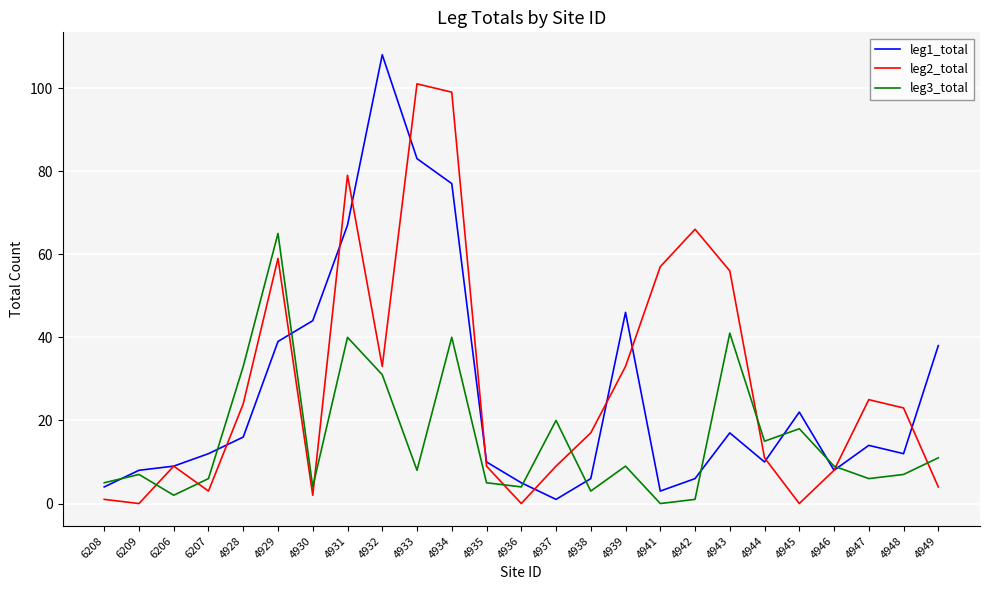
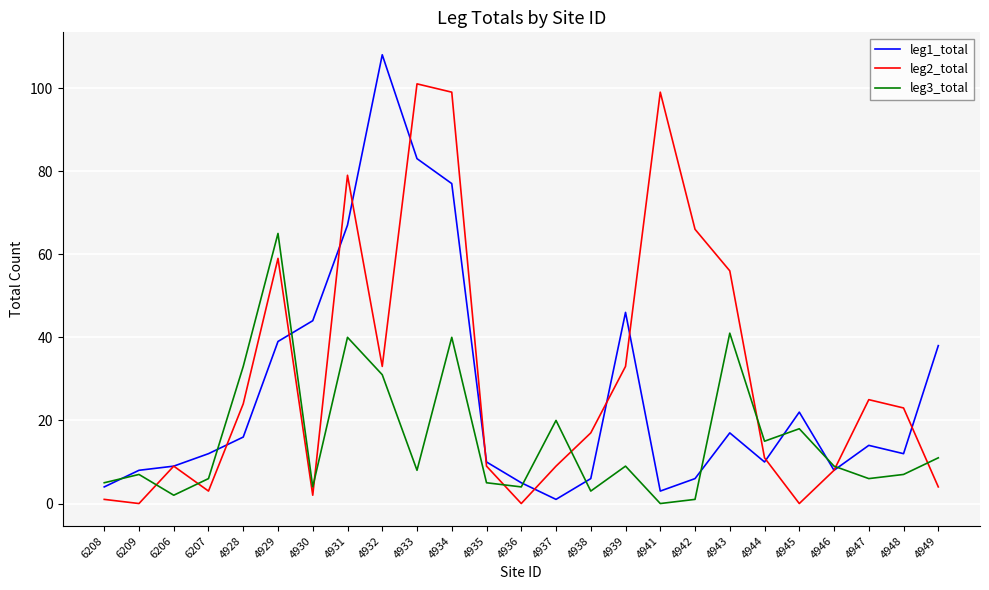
  {
    "leg1_total": {
      "6208": 4,
      "6209": 8,
      "6207": 12,
      "4928": 16,
      "4929": 39,
      "4930": 44,
      "4931": 67,
      "4932": 108,
      "4933": 83,
      "4934": 77,
      "4935": 10,
      "4936": 5,
      "4937": 1,
      "4938": 6,
      "4939": 46,
      "4941": 3,
      "4942": 6,
      "4943": 17,
      "4944": 10,
      "4945": 22,
      "4947": 14,
      "4948": 12,
      "4949": 38
    },
    "leg2_total": {
      "6208": 1,
      "6209": 0,
      "6207": 3,
      "4928": 24,
      "4929": 59,
      "4930": 2,
      "4931": 79,
      "4932": 33,
      "4933": 101,
      "4934": 99,
      "4935": 9,
      "4936": 0,
      "4937": 9,
      "4938": 17,
      "4939": 33,
-     "4941": 57,
+     "4941": 99,
      "4942": 66,
      "4943": 56,
      "4944": 11,
      "4945": 0,
      "4947": 25,
      "4948": 23,
      "4949": 4
    },
    "leg3_total": {
      "6208": 5,
      "6209": 7,
      "6206": 2,
      "6207": 6,
      "4928": 33,
      "4929": 65,
      "4930": 4,
      "4931": 40,
      "4932": 31,
      "4933": 8,
      "4934": 40,
      "4935": 5,
      "4936": 4,
      "4937": 20,
      "4938": 3,
      "4939": 9,
      "4941": 0,
      "4942": 1,
      "4943": 41,
      "4944": 15,
      "4945": 18,
      "4946": 9,
      "4947": 6,
      "4948": 7,
      "4949": 11
    }
  }
